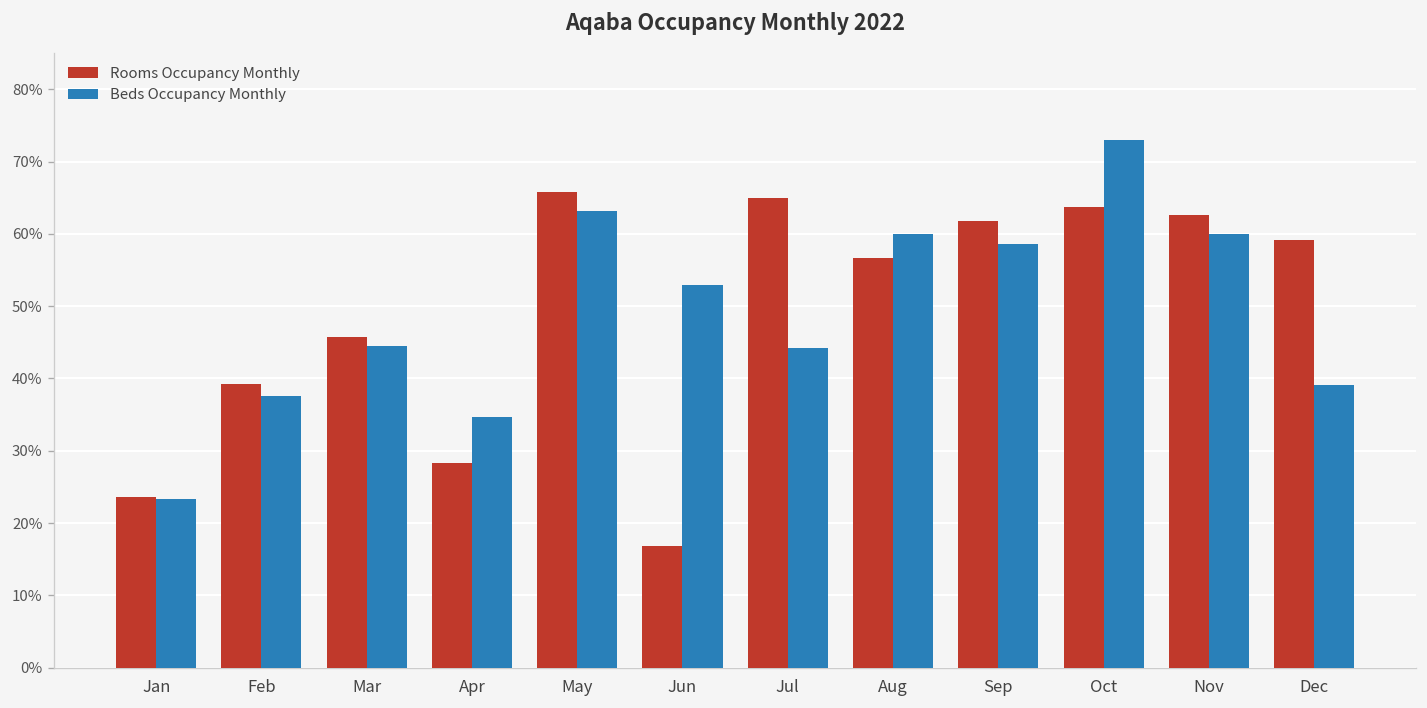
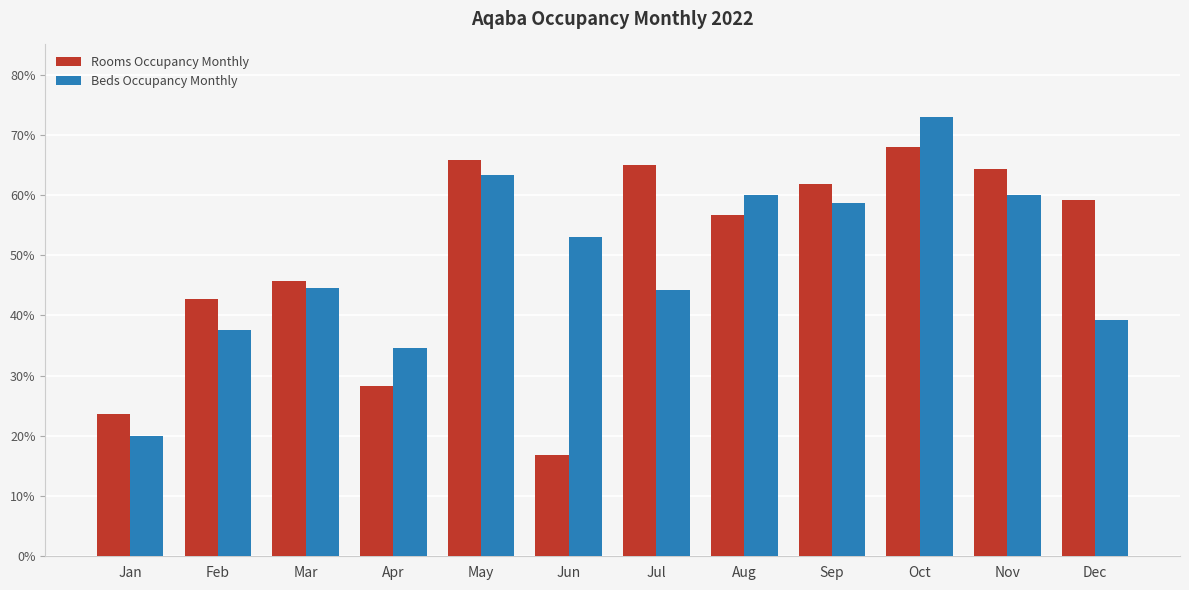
  {
    "Rooms Occupancy Monthly": {
      "Jan": "24%",
-     "Feb": "39%",
+     "Feb": "43%",
      "Mar": "46%",
      "Apr": "28%",
      "May": "66%",
      "Jun": "17%",
      "Jul": "65%",
      "Aug": "57%",
      "Sep": "62%",
-     "Oct": "64%",
-     "Nov": "63%",
+     "Oct": "68%",
+     "Nov": "64%",
      "Dec": "59%"
    },
    "Beds Occupancy Monthly": {
-     "Jan": "23%",
+     "Jan": "20%",
      "Feb": "38%",
      "Mar": "45%",
      "Apr": "35%",
      "May": "63%",
      "Jun": "53%",
      "Jul": "44%",
      "Aug": "60%",
      "Sep": "59%",
      "Oct": "73%",
      "Nov": "60%",
      "Dec": "39%"
    }
  }
